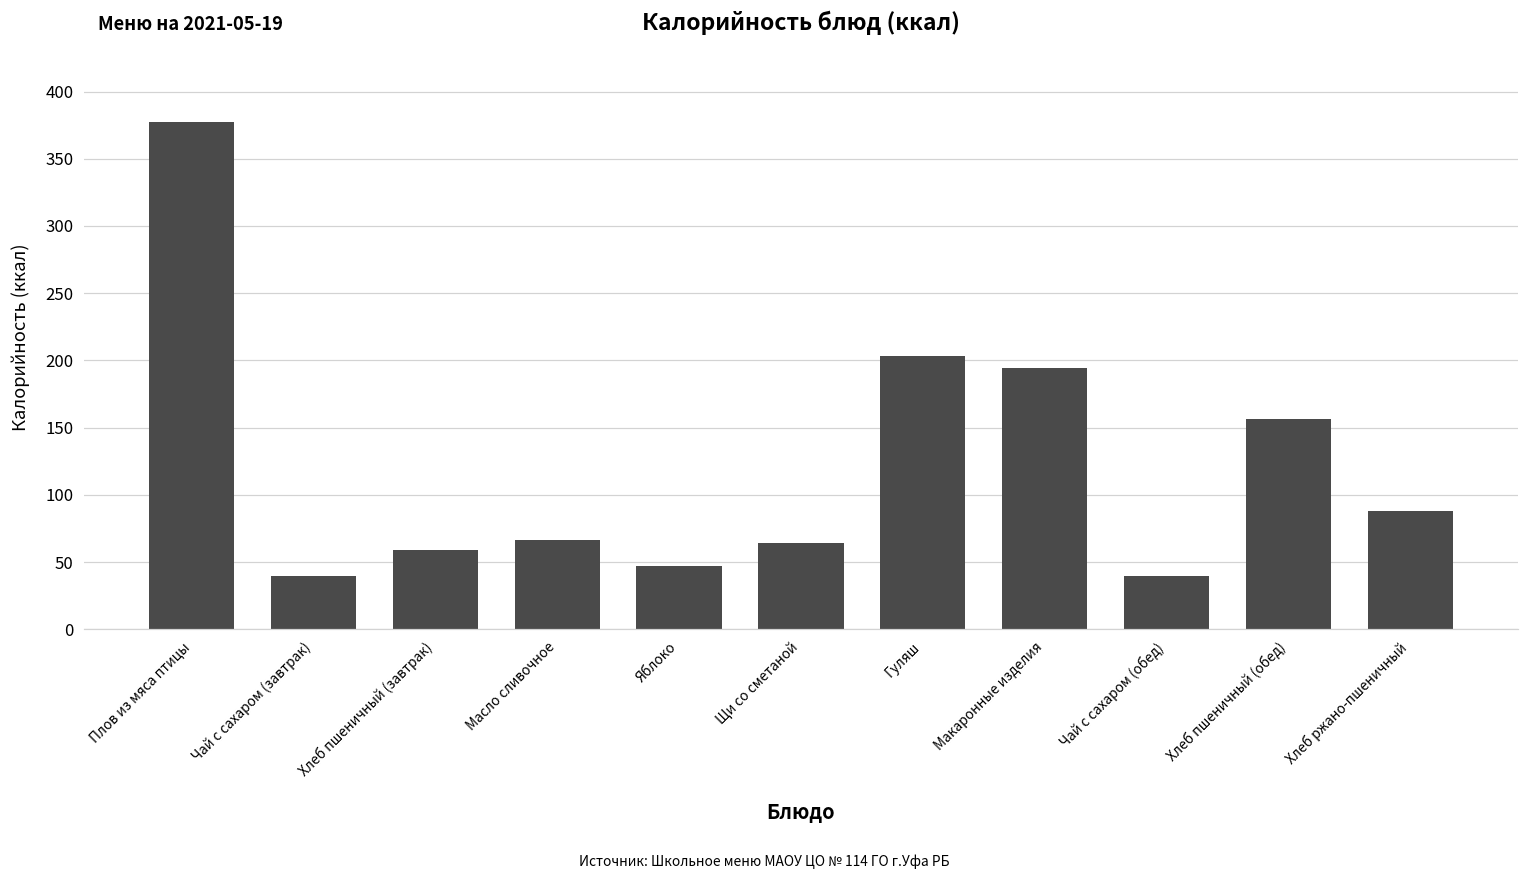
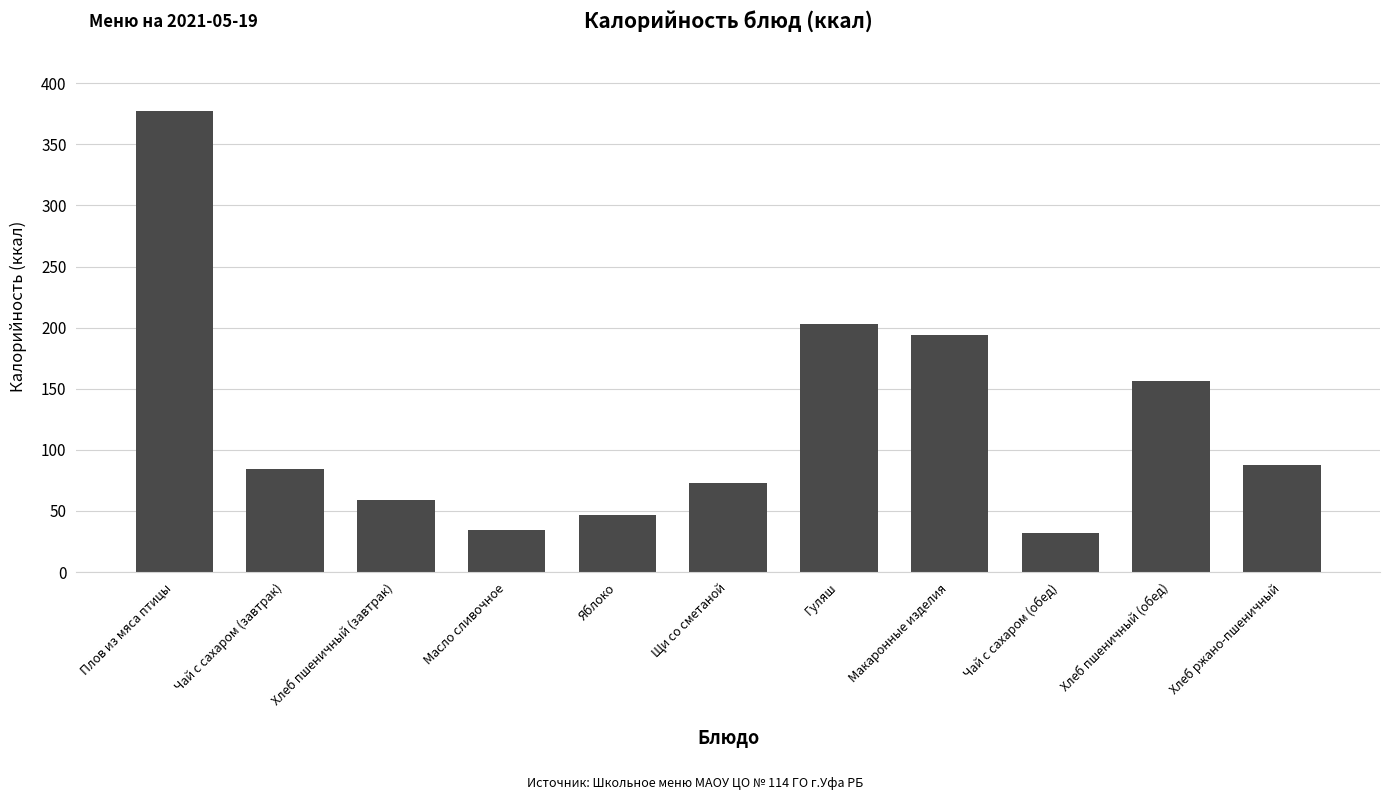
  {
    "Плов из мяса птицы": 377,
-   "Чай с сахаром (завтрак)": 40,
+   "Чай с сахаром (завтрак)": 84,
    "Хлеб пшеничный (завтрак)": 59,
-   "Масло сливочное": 66,
+   "Масло сливочное": 35,
    "Яблоко": 47,
-   "Щи со сметаной": 64,
+   "Щи со сметаной": 73,
    "Гуляш": 203,
    "Макаронные изделия": 194,
-   "Чай с сахаром (обед)": 40,
+   "Чай с сахаром (обед)": 32,
    "Хлеб пшеничный (обед)": 156,
    "Хлеб ржано-пшеничный": 88
  }
